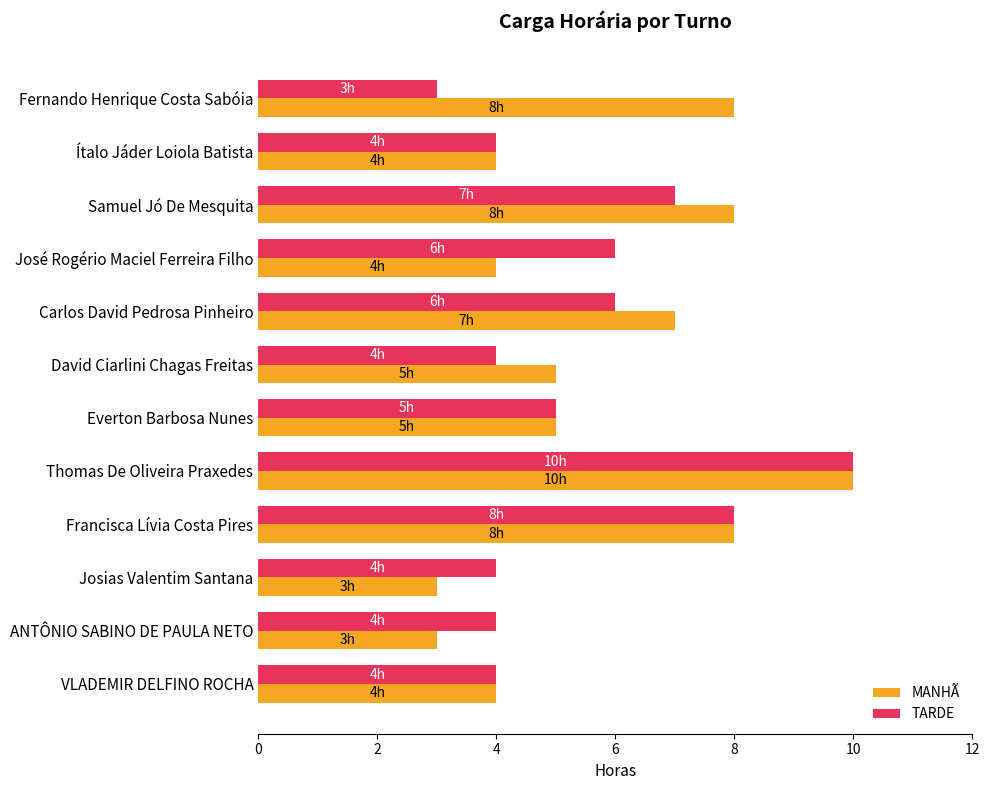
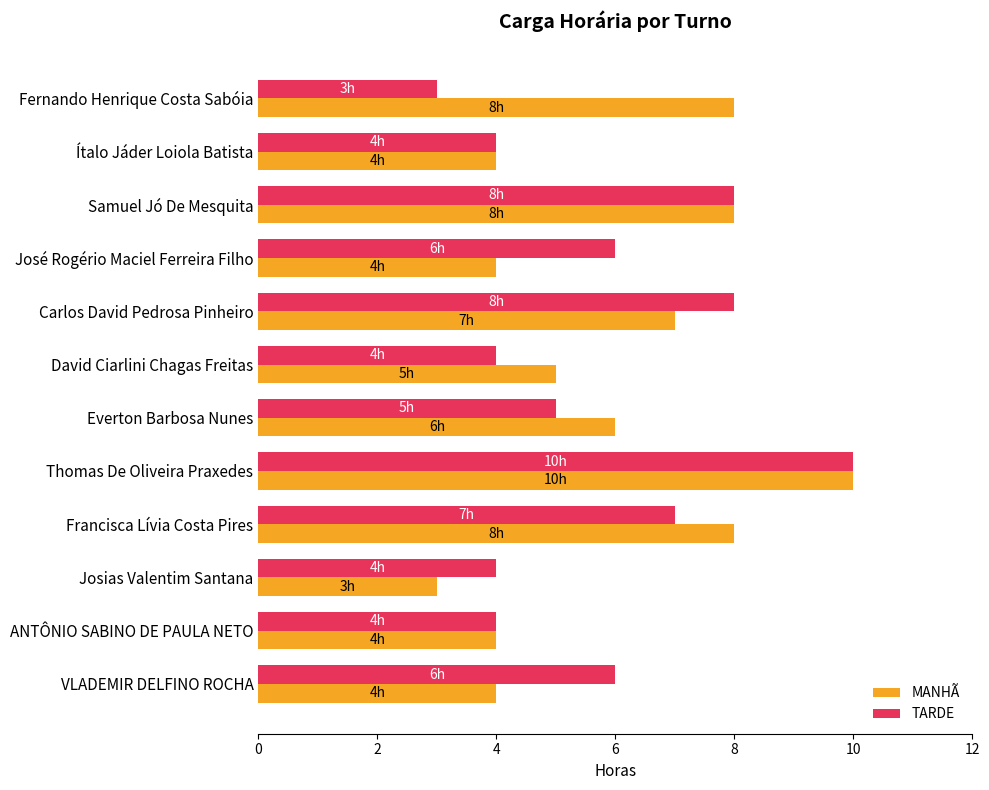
  {
    "MANHÃ": {
      "Fernando Henrique Costa Sabóia": "8h",
      "Ítalo Jáder Loiola Batista": "4h",
      "Samuel Jó De Mesquita": "8h",
      "José Rogério Maciel Ferreira Filho": "4h",
      "Carlos David Pedrosa Pinheiro": "7h",
      "David Ciarlini Chagas Freitas": "5h",
-     "Everton Barbosa Nunes": "5h",
+     "Everton Barbosa Nunes": "6h",
      "Thomas De Oliveira Praxedes": "10h",
      "Francisca Lívia Costa Pires": "8h",
      "Josias Valentim Santana": "3h",
-     "ANTÔNIO SABINO DE PAULA NETO": "3h",
+     "ANTÔNIO SABINO DE PAULA NETO": "4h",
      "VLADEMIR DELFINO ROCHA": "4h"
    },
    "TARDE": {
      "Fernando Henrique Costa Sabóia": "3h",
      "Ítalo Jáder Loiola Batista": "4h",
-     "Samuel Jó De Mesquita": "7h",
+     "Samuel Jó De Mesquita": "8h",
      "José Rogério Maciel Ferreira Filho": "6h",
-     "Carlos David Pedrosa Pinheiro": "6h",
+     "Carlos David Pedrosa Pinheiro": "8h",
      "David Ciarlini Chagas Freitas": "4h",
      "Everton Barbosa Nunes": "5h",
      "Thomas De Oliveira Praxedes": "10h",
-     "Francisca Lívia Costa Pires": "8h",
+     "Francisca Lívia Costa Pires": "7h",
      "Josias Valentim Santana": "4h",
      "ANTÔNIO SABINO DE PAULA NETO": "4h",
-     "VLADEMIR DELFINO ROCHA": "4h"
+     "VLADEMIR DELFINO ROCHA": "6h"
    }
  }
